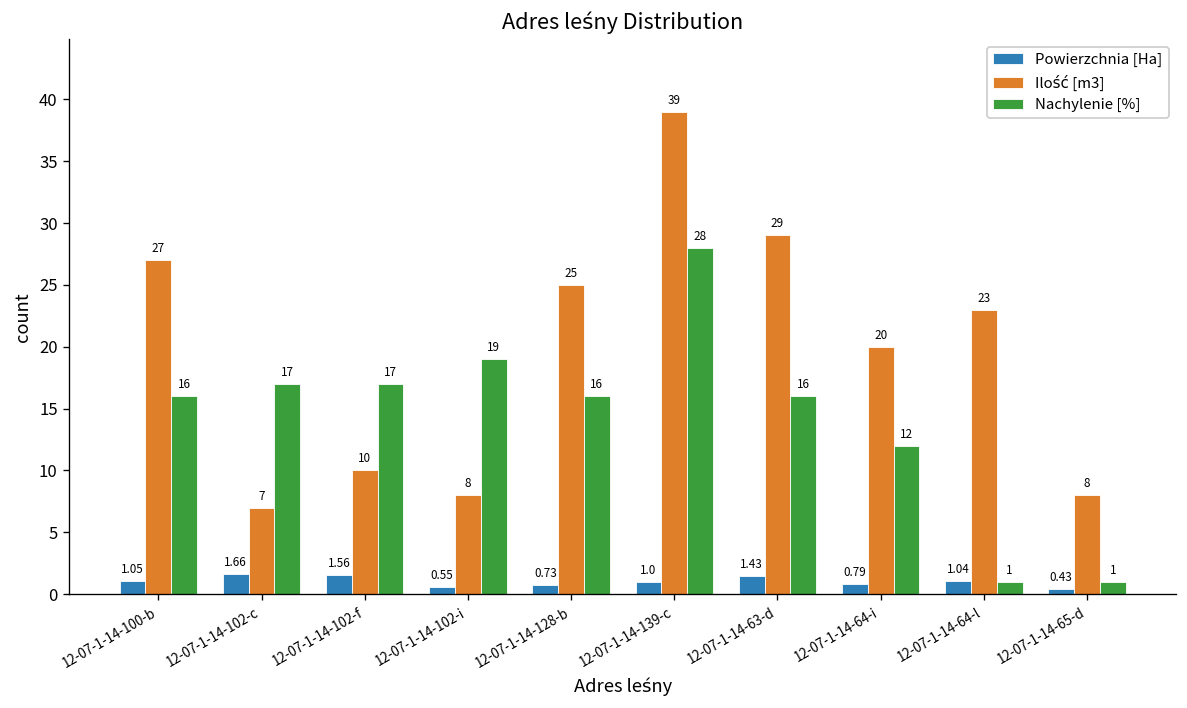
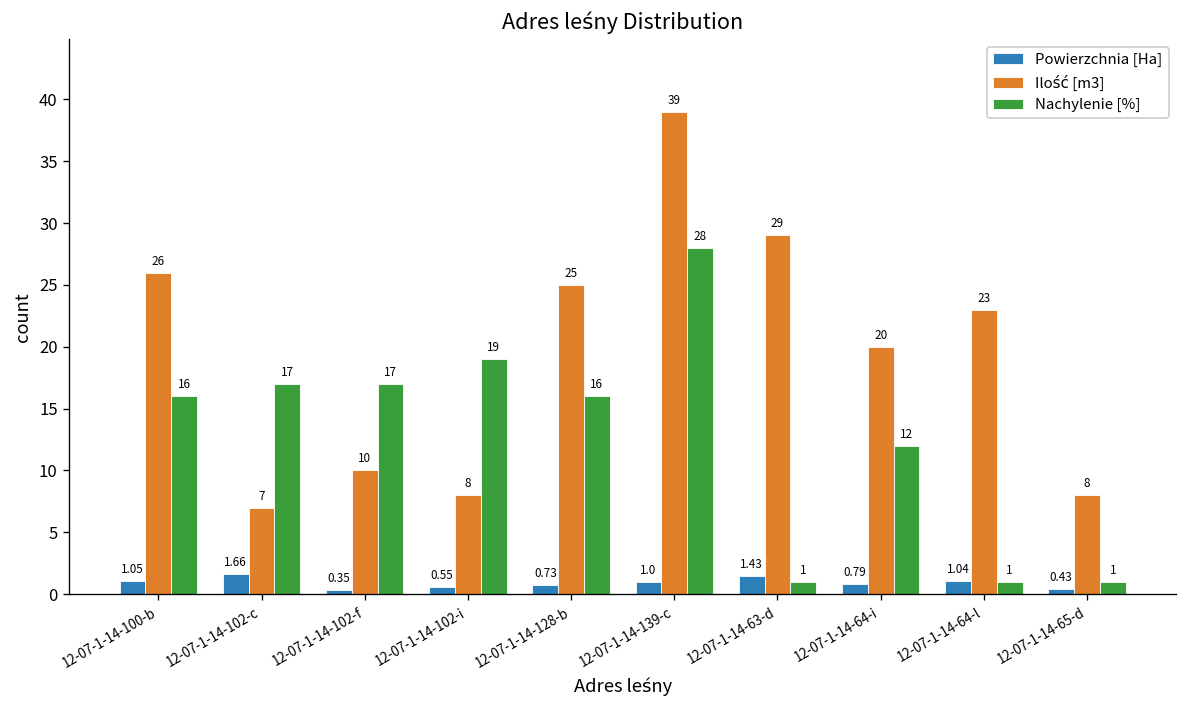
  {
    "Powierzchnia [Ha]": {
      "12-07-1-14-100-b": 1.05,
      "12-07-1-14-102-c": 1.66,
-     "12-07-1-14-102-f": 1.56,
+     "12-07-1-14-102-f": 0.35,
      "12-07-1-14-102-i": 0.55,
      "12-07-1-14-128-b": 0.73,
      "12-07-1-14-139-c": 1.0,
      "12-07-1-14-63-d": 1.43,
      "12-07-1-14-64-i": 0.79,
      "12-07-1-14-64-l": 1.04,
      "12-07-1-14-65-d": 0.43
    },
    "Ilość [m3]": {
-     "12-07-1-14-100-b": 27,
+     "12-07-1-14-100-b": 26,
      "12-07-1-14-102-c": 7,
      "12-07-1-14-102-f": 10,
      "12-07-1-14-102-i": 8,
      "12-07-1-14-128-b": 25,
      "12-07-1-14-139-c": 39,
      "12-07-1-14-63-d": 29,
      "12-07-1-14-64-i": 20,
      "12-07-1-14-64-l": 23,
      "12-07-1-14-65-d": 8
    },
    "Nachylenie [%]": {
      "12-07-1-14-100-b": 16,
      "12-07-1-14-102-c": 17,
      "12-07-1-14-102-f": 17,
      "12-07-1-14-102-i": 19,
      "12-07-1-14-128-b": 16,
      "12-07-1-14-139-c": 28,
-     "12-07-1-14-63-d": 16,
+     "12-07-1-14-63-d": 1,
      "12-07-1-14-64-i": 12,
      "12-07-1-14-64-l": 1,
      "12-07-1-14-65-d": 1
    }
  }
